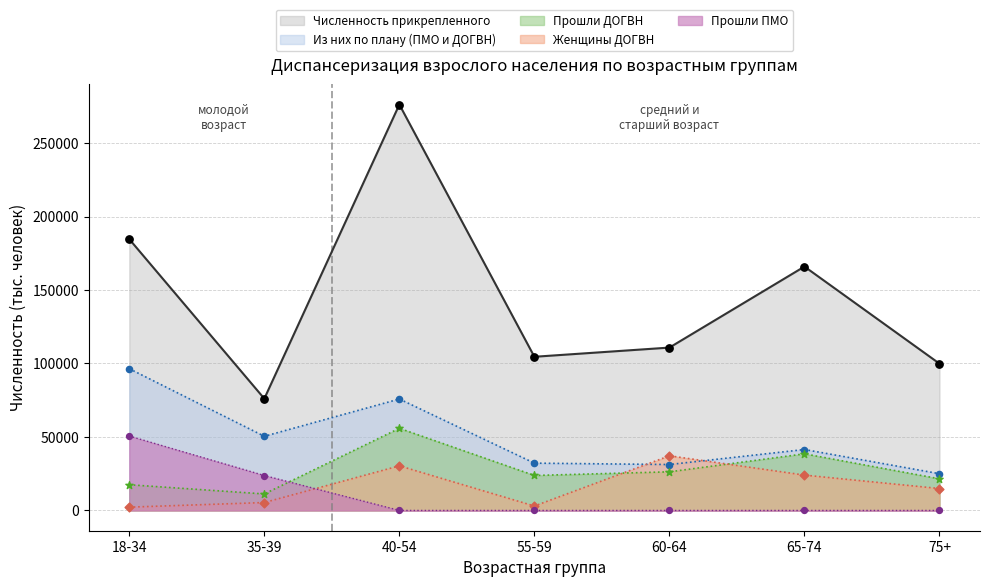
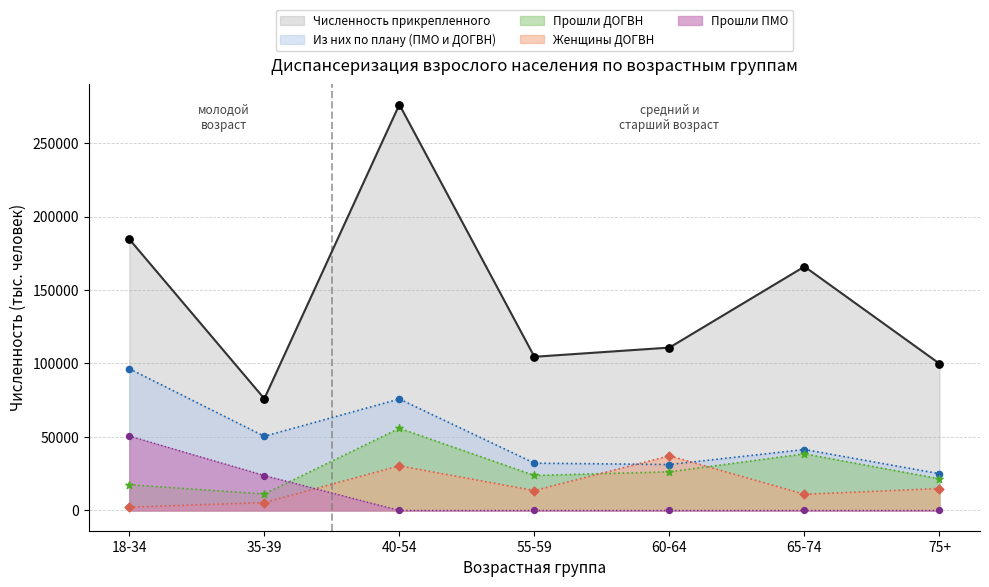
  {
    "Женщины ДОГВН": {
      "18-34": 2000,
      "35-39": 5000,
      "40-54": 30000,
-     "55-59": 3000,
+     "55-59": 14000,
      "60-64": 37000,
-     "65-74": 24000,
+     "65-74": 11000,
      "75+": 15000
    }
  }
